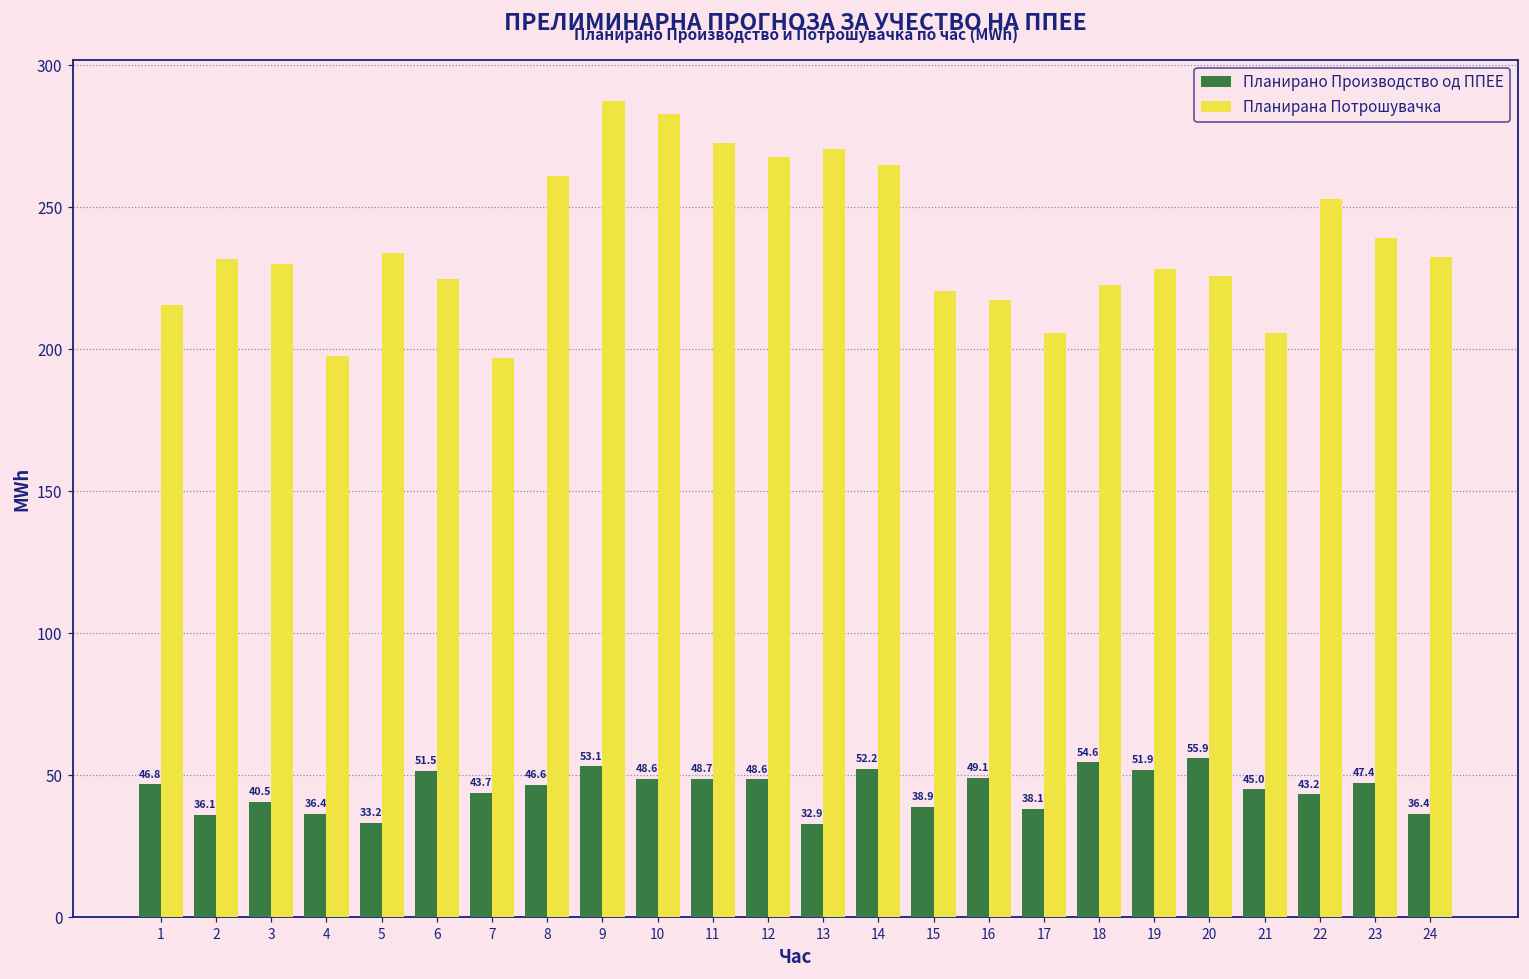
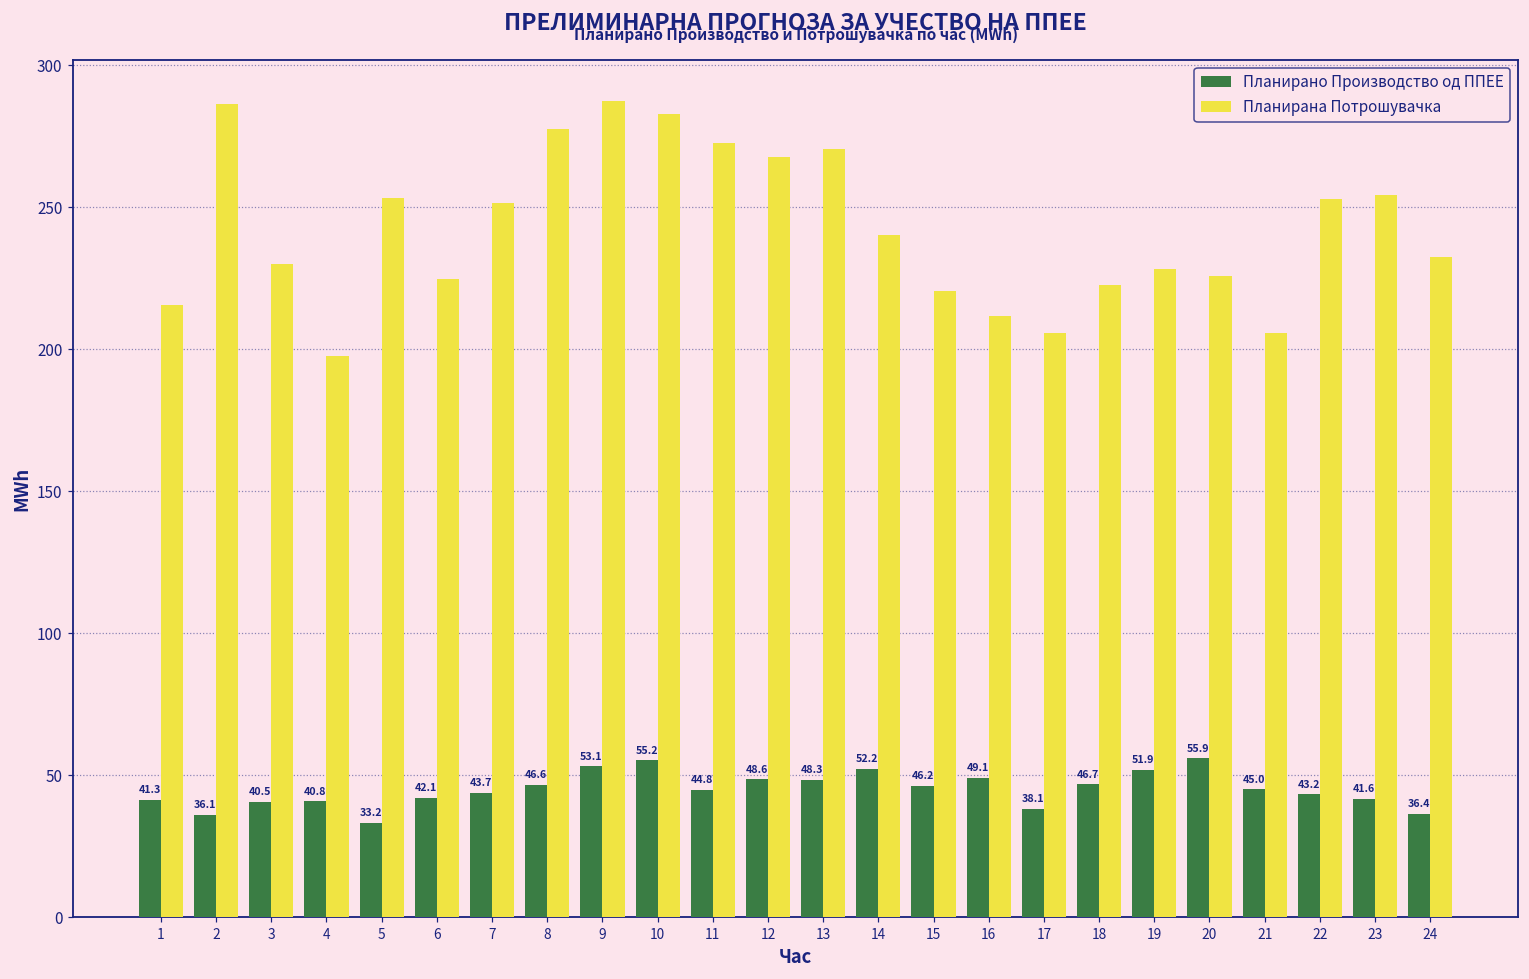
  {
    "Планирано Производство од ППЕЕ": {
-     "1": 46.8,
+     "1": 41.3,
      "2": 36.1,
      "3": 40.5,
-     "4": 36.4,
+     "4": 40.8,
      "5": 33.2,
-     "6": 51.5,
+     "6": 42.1,
      "7": 43.7,
      "8": 46.6,
      "9": 53.1,
-     "10": 48.6,
-     "11": 48.7,
+     "10": 55.2,
+     "11": 44.8,
      "12": 48.6,
-     "13": 32.9,
+     "13": 48.3,
      "14": 52.2,
-     "15": 38.9,
+     "15": 46.2,
      "16": 49.1,
      "17": 38.1,
-     "18": 54.6,
+     "18": 46.7,
      "19": 51.9,
      "20": 55.9,
      "21": 45.0,
      "22": 43.2,
-     "23": 47.4,
+     "23": 41.6,
      "24": 36.4
    },
    "Планирана Потрошувачка": {
      "1": 215,
-     "2": 232,
+     "2": 286,
      "3": 230,
      "4": 198,
-     "5": 234,
+     "5": 253,
      "6": 225,
-     "7": 197,
-     "8": 261,
+     "7": 252,
+     "8": 277,
      "9": 287,
      "10": 283,
      "11": 273,
      "12": 268,
      "13": 271,
-     "14": 265,
+     "14": 240,
      "15": 221,
-     "16": 217,
+     "16": 212,
      "17": 206,
      "18": 223,
      "19": 228,
      "20": 226,
      "21": 206,
      "22": 253,
-     "23": 239,
+     "23": 254,
      "24": 233
    }
  }
